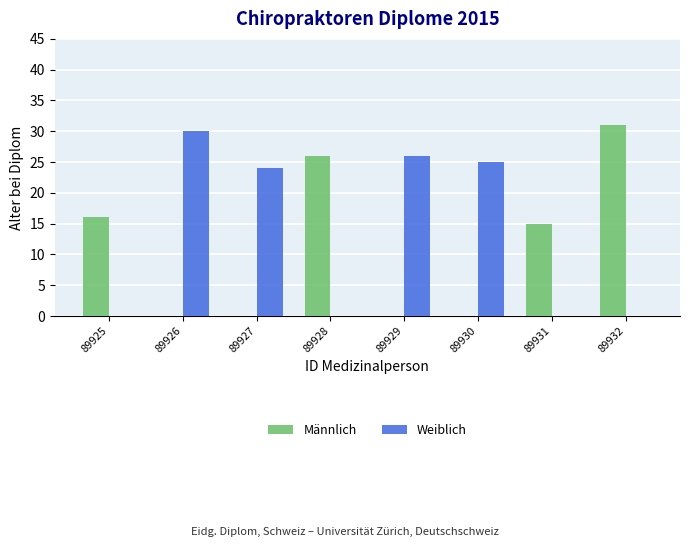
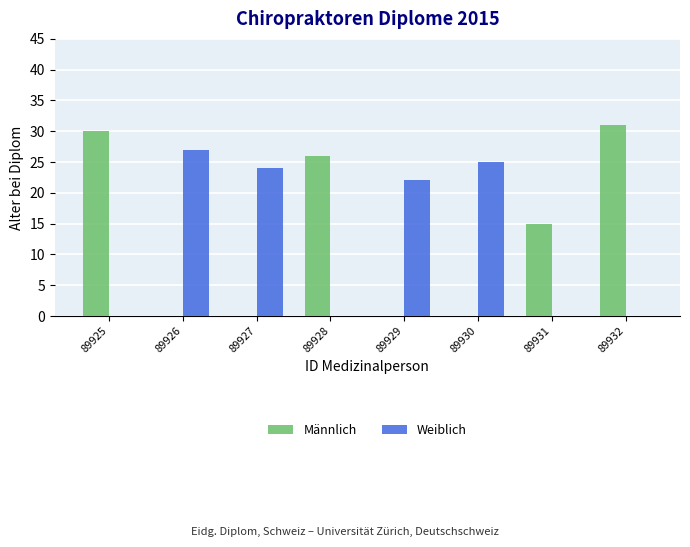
  {
    "Männlich": {
-     "89925": 16,
+     "89925": 30,
      "89926": 0,
      "89927": 0,
      "89928": 26,
      "89929": 0,
      "89930": 0,
      "89931": 15,
      "89932": 31
    },
    "Weiblich": {
      "89925": 0,
-     "89926": 30,
+     "89926": 27,
      "89927": 24,
      "89928": 0,
-     "89929": 26,
+     "89929": 22,
      "89930": 25,
      "89931": 0,
      "89932": 0
    }
  }
